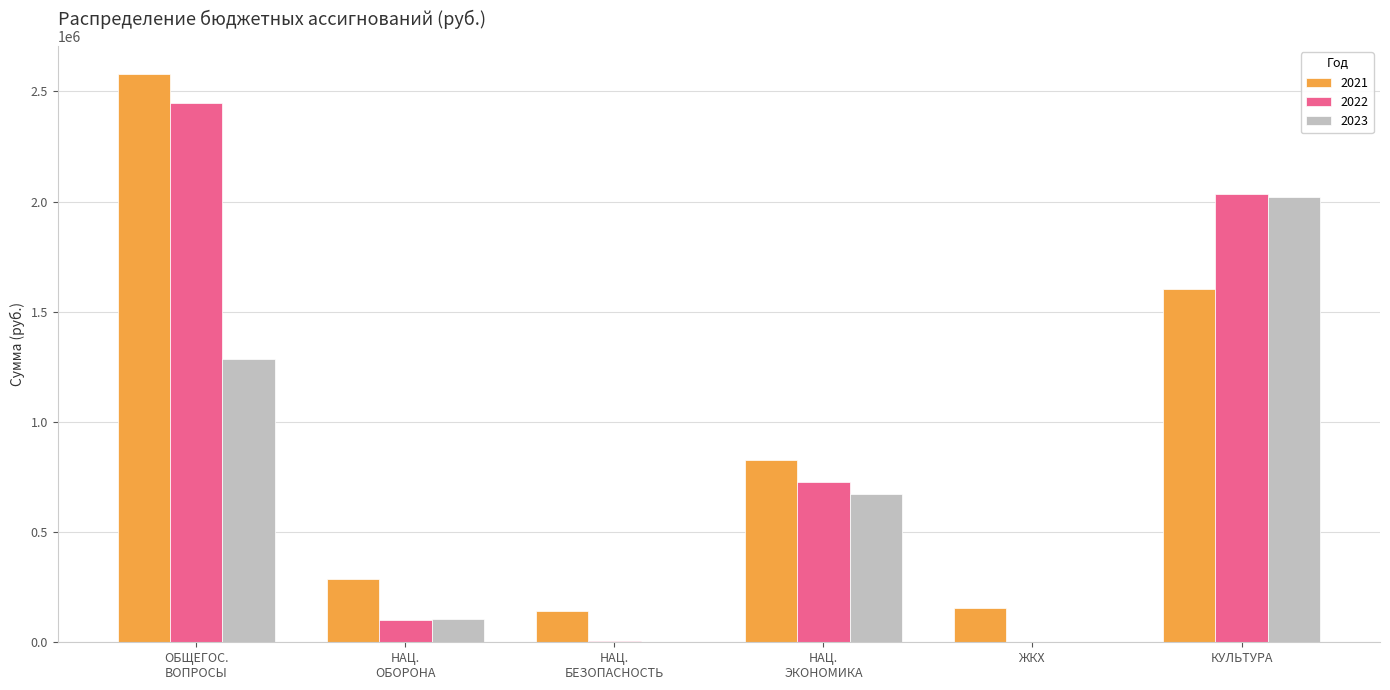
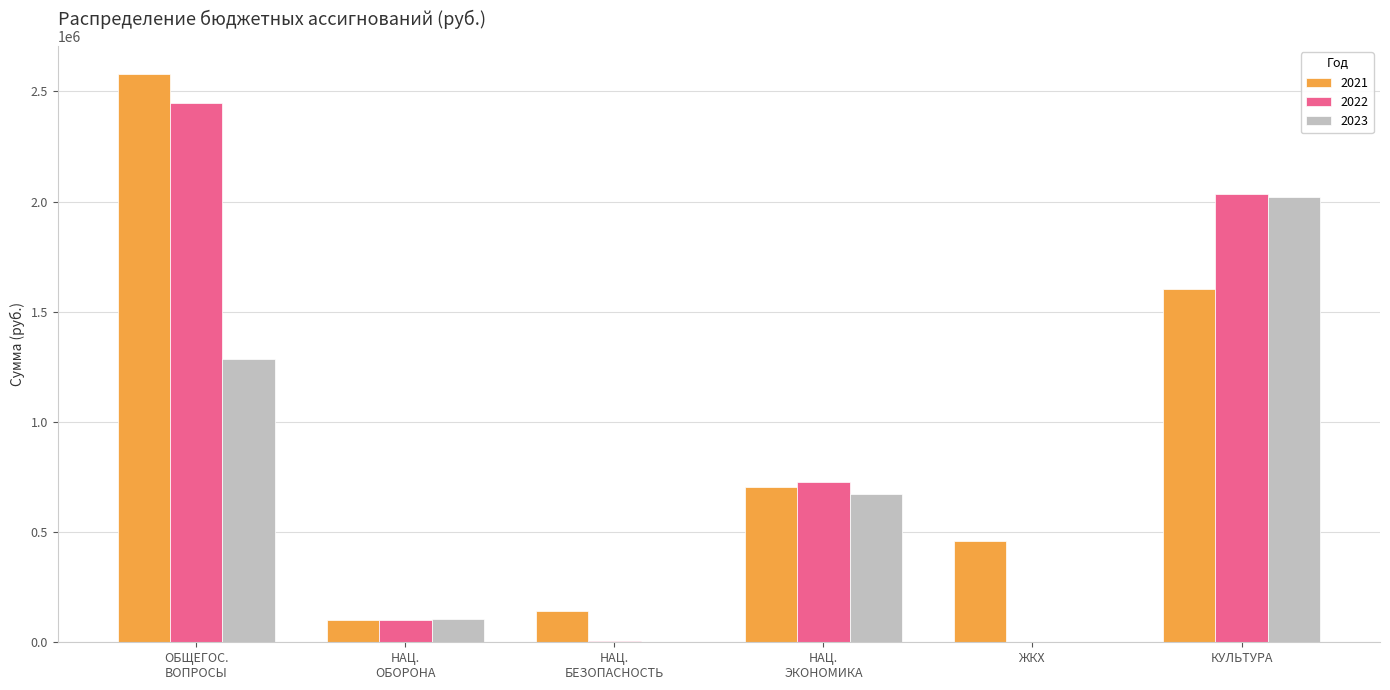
  {
    "2021": {
      "ОБЩЕГОС. ВОПРОСЫ": 2580000,
-     "НАЦ. ОБОРОНА": 290000,
+     "НАЦ. ОБОРОНА": 100000,
      "НАЦ. БЕЗОПАСНОСТЬ": 140000,
-     "НАЦ. ЭКОНОМИКА": 830000,
-     "ЖКХ": 150000,
+     "НАЦ. ЭКОНОМИКА": 700000,
+     "ЖКХ": 460000,
      "КУЛЬТУРА": 1600000
    },
    "2022": {
      "ОБЩЕГОС. ВОПРОСЫ": 2450000,
      "НАЦ. ОБОРОНА": 100000,
      "НАЦ. ЭКОНОМИКА": 730000,
      "ЖКХ": 0,
      "КУЛЬТУРА": 2030000
    },
    "2023": {
      "ОБЩЕГОС. ВОПРОСЫ": 1280000,
      "НАЦ. ОБОРОНА": 110000,
      "НАЦ. БЕЗОПАСНОСТЬ": 0,
      "НАЦ. ЭКОНОМИКА": 670000,
      "ЖКХ": 0,
      "КУЛЬТУРА": 2020000
    }
  }
